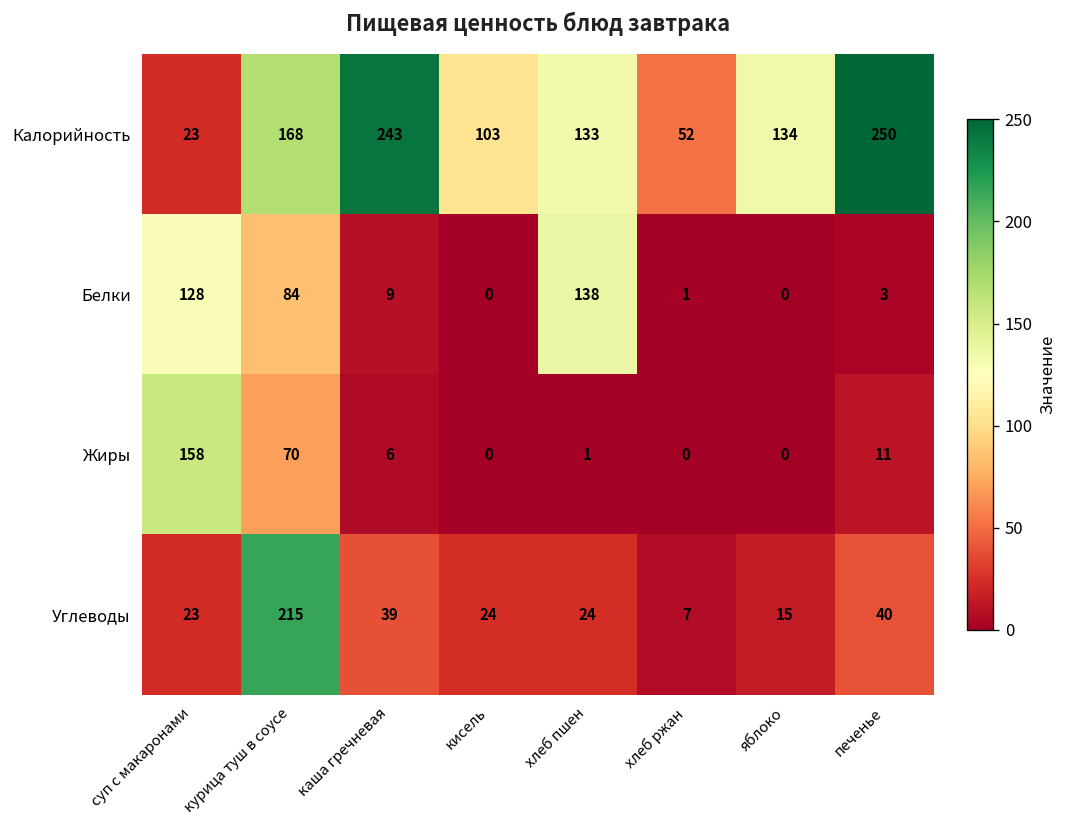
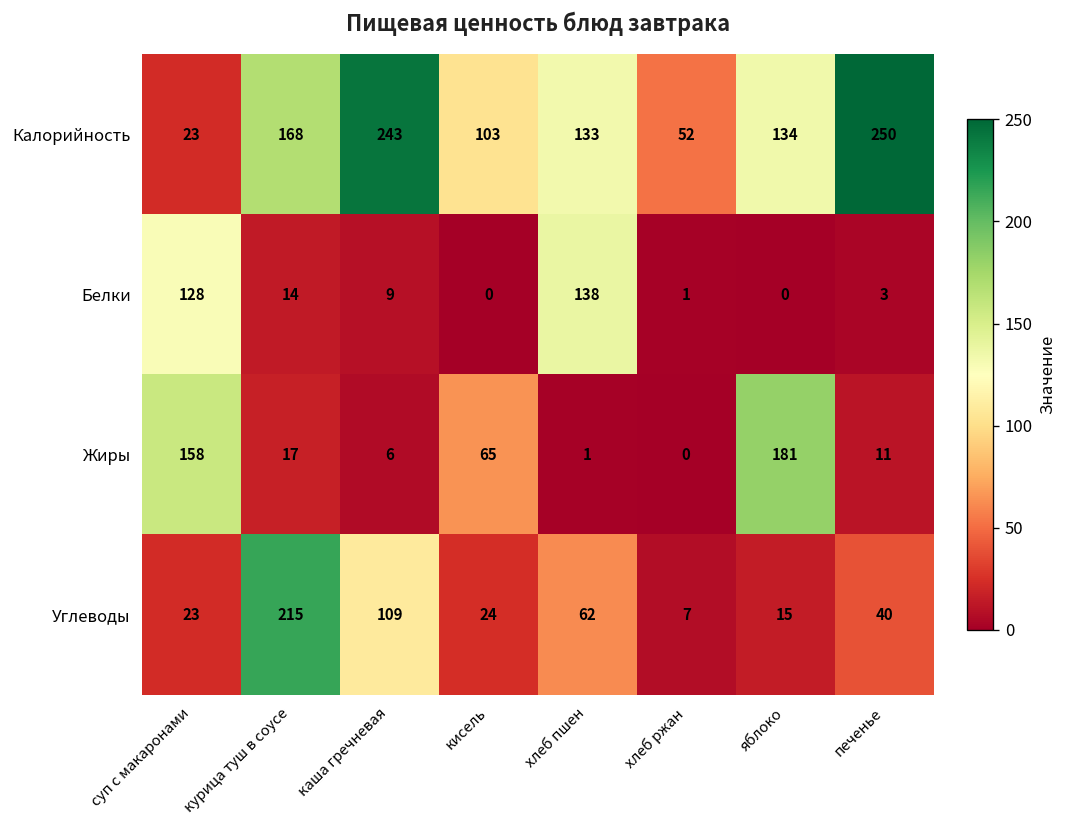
  {
    "Калорийность": {
      "суп с макаронами": 23,
      "курица туш в соусе": 168,
      "каша гречневая": 243,
      "кисель": 103,
      "хлеб пшен": 133,
      "хлеб ржан": 52,
      "яблоко": 134,
      "печенье": 250
    },
    "Белки": {
      "суп с макаронами": 128,
-     "курица туш в соусе": 84,
+     "курица туш в соусе": 14,
      "каша гречневая": 9,
      "кисель": 0,
      "хлеб пшен": 138,
      "хлеб ржан": 1,
      "яблоко": 0,
      "печенье": 3
    },
    "Жиры": {
      "суп с макаронами": 158,
-     "курица туш в соусе": 70,
+     "курица туш в соусе": 17,
      "каша гречневая": 6,
-     "кисель": 0,
+     "кисель": 65,
      "хлеб пшен": 1,
      "хлеб ржан": 0,
-     "яблоко": 0,
+     "яблоко": 181,
      "печенье": 11
    },
    "Углеводы": {
      "суп с макаронами": 23,
      "курица туш в соусе": 215,
-     "каша гречневая": 39,
+     "каша гречневая": 109,
      "кисель": 24,
-     "хлеб пшен": 24,
+     "хлеб пшен": 62,
      "хлеб ржан": 7,
      "яблоко": 15,
      "печенье": 40
    }
  }
